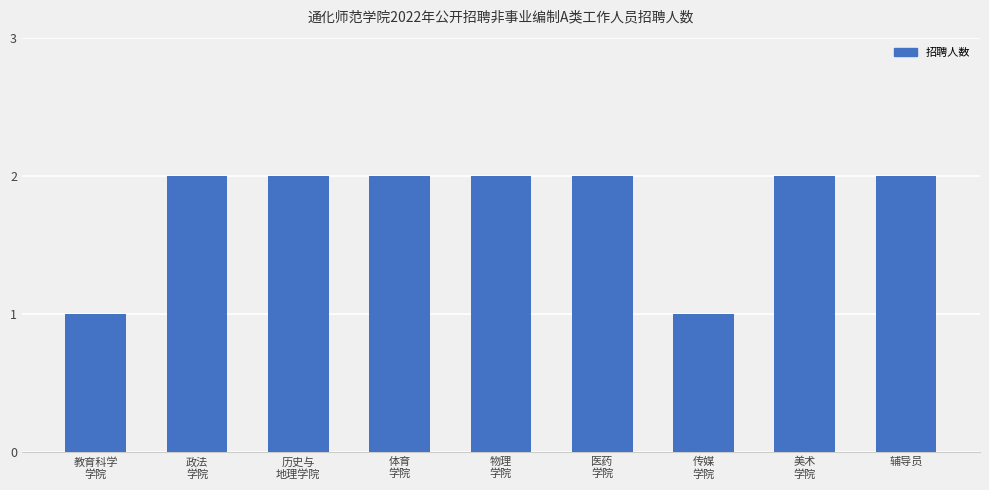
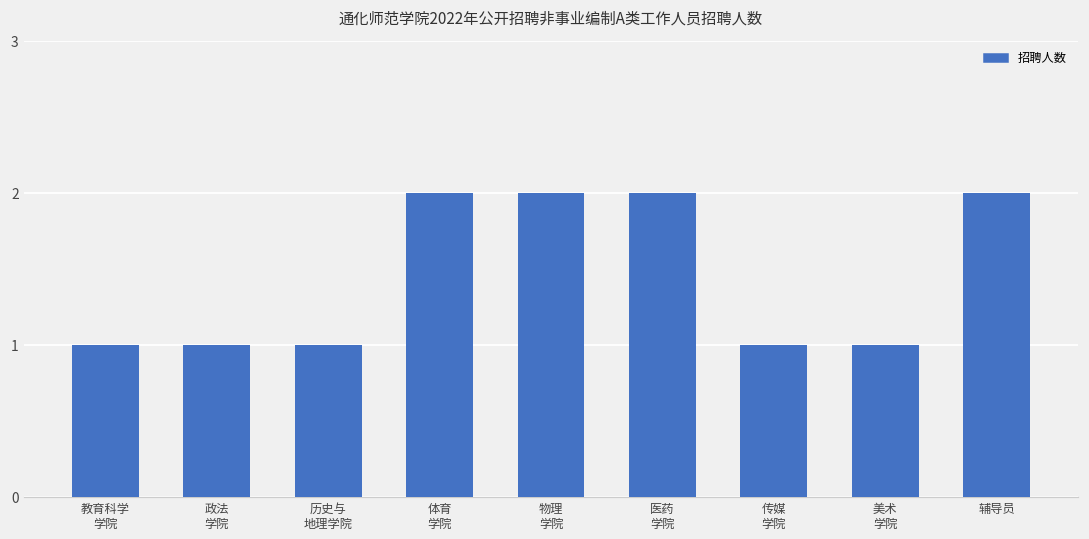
  {
    "教育科学 学院": 1,
-   "政法 学院": 2,
-   "历史与 地理学院": 2,
+   "政法 学院": 1,
+   "历史与 地理学院": 1,
    "体育 学院": 2,
    "物理 学院": 2,
    "医药 学院": 2,
    "传媒 学院": 1,
-   "美术 学院": 2,
+   "美术 学院": 1,
    "辅导员": 2
  }
